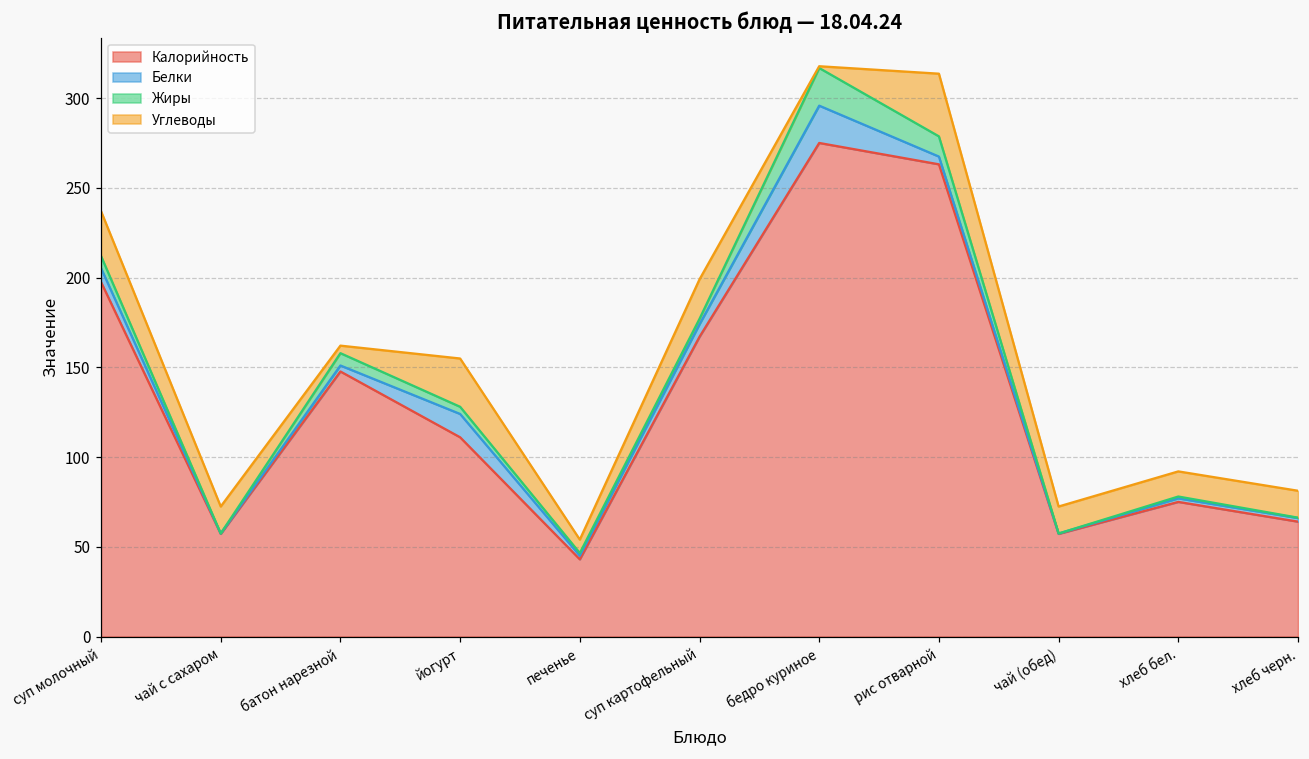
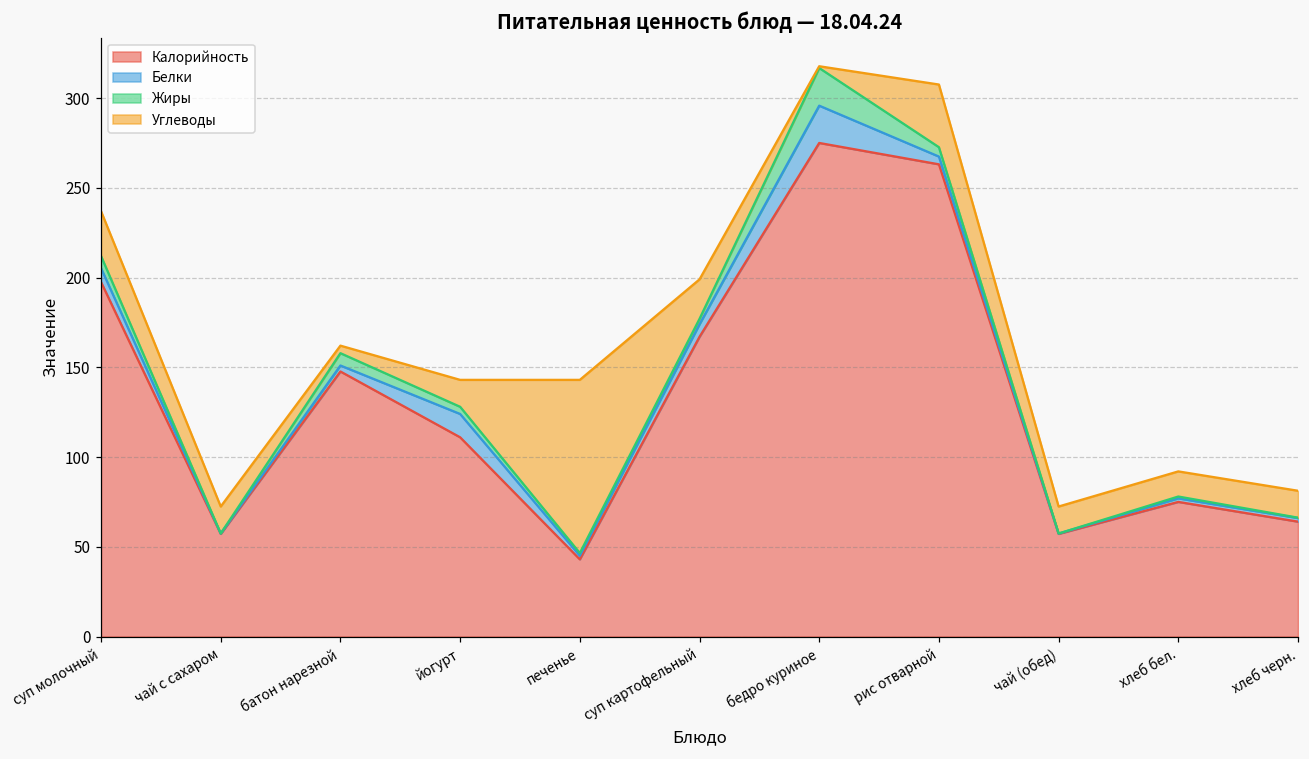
  {
    "Калорийность": {
      "суп молочный": 198,
      "батон нарезной": 148,
      "йогурт": 111,
      "печенье": 43,
      "суп картофельный": 167,
      "бедро куриное": 275,
      "рис отварной": 263,
      "хлеб бел.": 75,
      "хлеб черн.": 64
    },
    "Белки": {
      "суп молочный": 8,
      "батон нарезной": 3,
      "йогурт": 13,
      "суп картофельный": 7,
      "бедро куриное": 21,
      "рис отварной": 4
    },
    "Жиры": {
      "суп молочный": 7,
      "батон нарезной": 7,
      "йогурт": 4,
      "суп картофельный": 3,
-     "рис отварной": 11
+     "рис отварной": 5
    },
    "Углеводы": {
      "суп молочный": 25,
      "чай с сахаром": 15,
      "батон нарезной": 4,
-     "йогурт": 27,
-     "печенье": 8,
+     "йогурт": 15,
+     "печенье": 97,
      "суп картофельный": 22,
      "рис отварной": 35,
      "чай (обед)": 15,
      "хлеб бел.": 14,
      "хлеб черн.": 15
    }
  }
